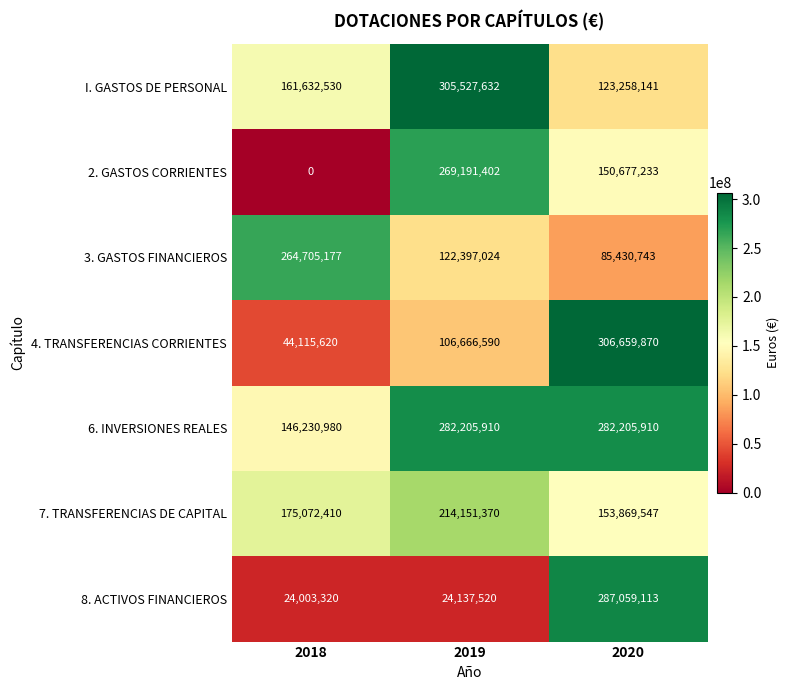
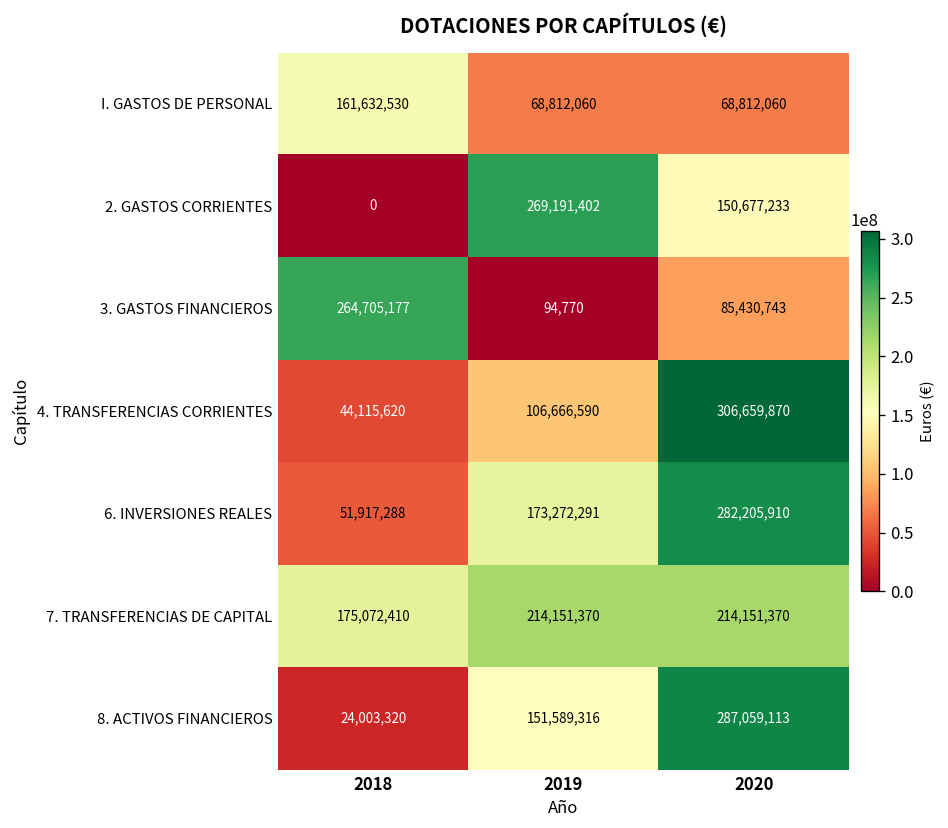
  {
    "I. GASTOS DE PERSONAL": {
      "2018": "161,632,530",
-     "2019": "305,527,632",
-     "2020": "123,258,141"
+     "2019": "68,812,060",
+     "2020": "68,812,060"
    },
    "2. GASTOS CORRIENTES": {
      "2018": "0",
      "2019": "269,191,402",
      "2020": "150,677,233"
    },
    "3. GASTOS FINANCIEROS": {
      "2018": "264,705,177",
-     "2019": "122,397,024",
+     "2019": "94,770",
      "2020": "85,430,743"
    },
    "4. TRANSFERENCIAS CORRIENTES": {
      "2018": "44,115,620",
      "2019": "106,666,590",
      "2020": "306,659,870"
    },
    "6. INVERSIONES REALES": {
-     "2018": "146,230,980",
-     "2019": "282,205,910",
+     "2018": "51,917,288",
+     "2019": "173,272,291",
      "2020": "282,205,910"
    },
    "7. TRANSFERENCIAS DE CAPITAL": {
      "2018": "175,072,410",
      "2019": "214,151,370",
-     "2020": "153,869,547"
+     "2020": "214,151,370"
    },
    "8. ACTIVOS FINANCIEROS": {
      "2018": "24,003,320",
-     "2019": "24,137,520",
+     "2019": "151,589,316",
      "2020": "287,059,113"
    }
  }
